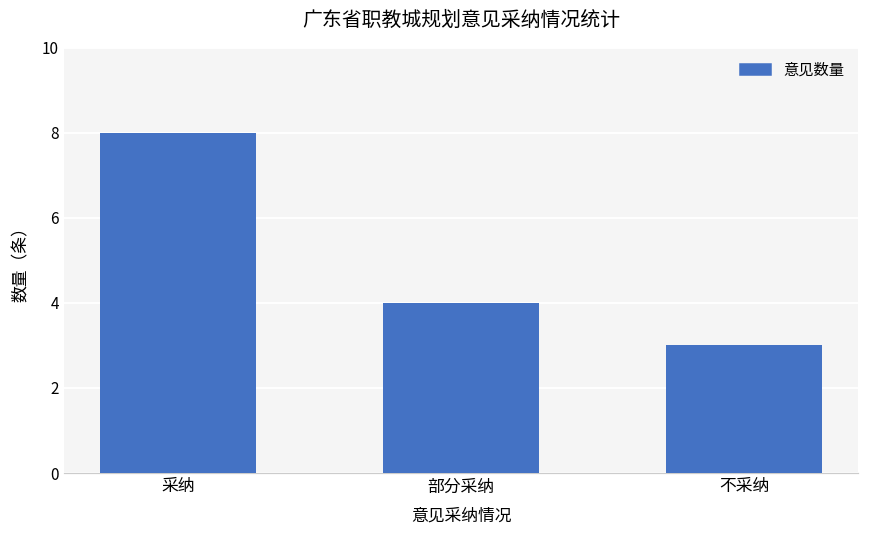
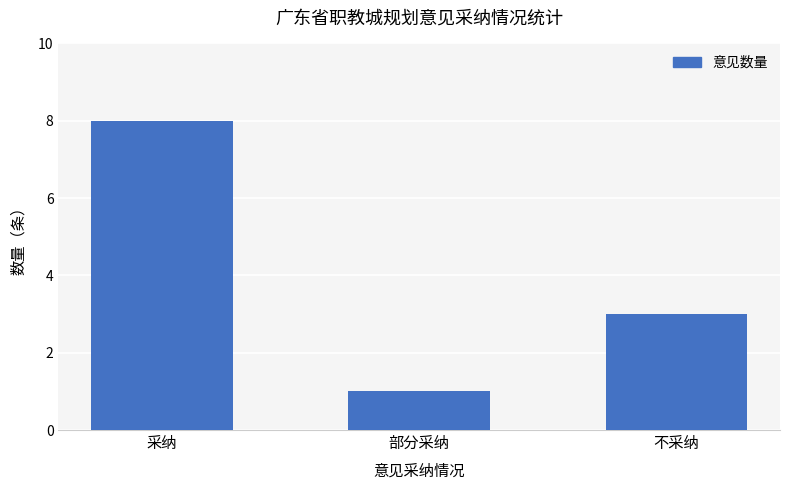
  {
    "采纳": 8,
-   "部分采纳": 4,
+   "部分采纳": 1,
    "不采纳": 3
  }
